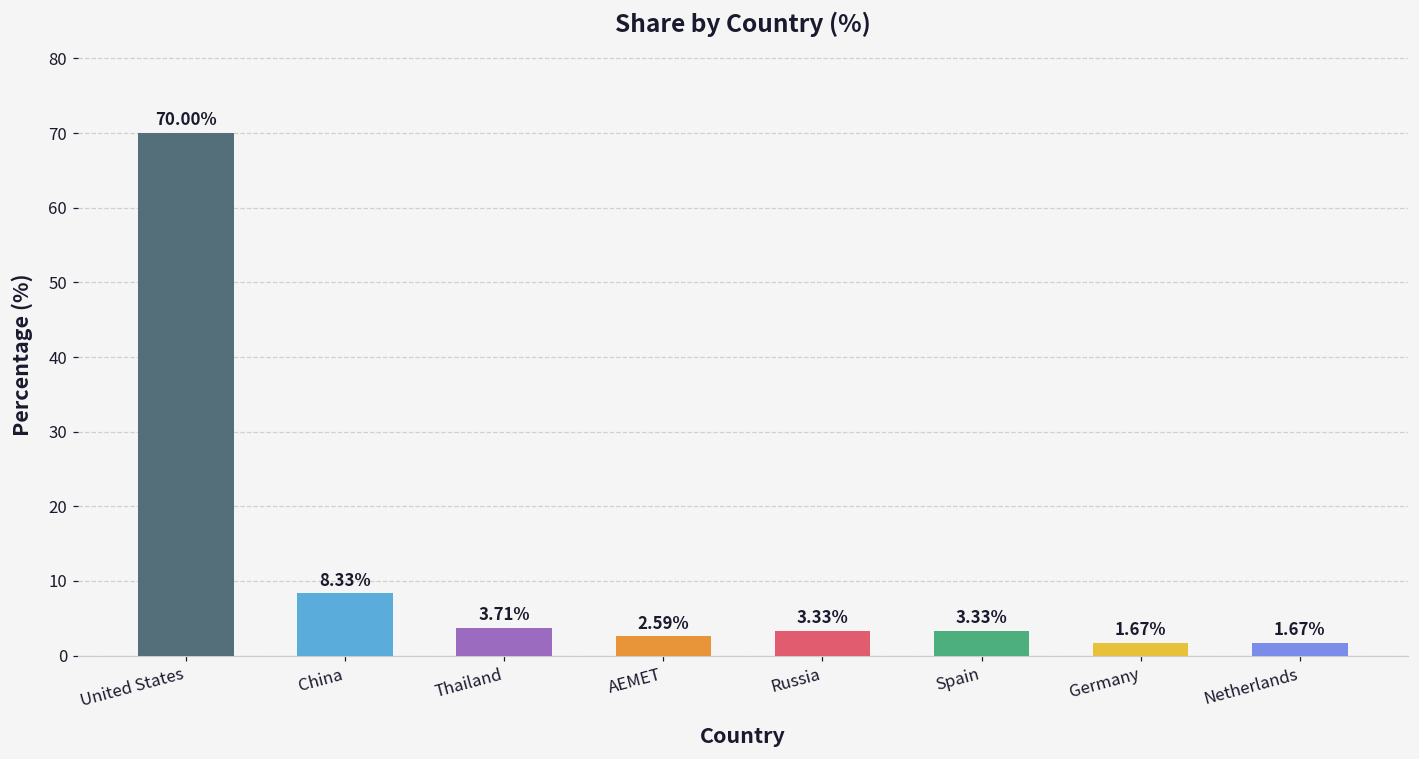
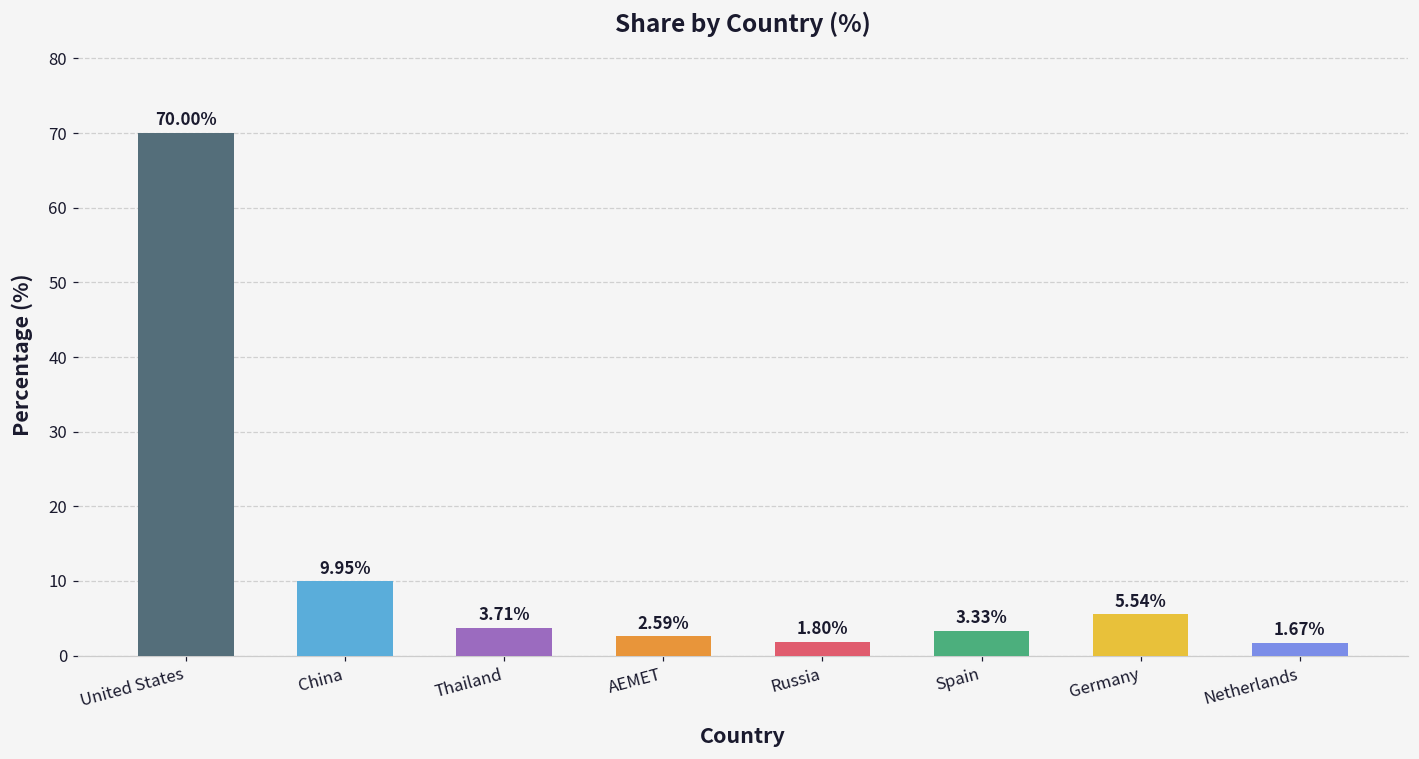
  {
    "United States": "70.00%",
-   "China": "8.33%",
+   "China": "9.95%",
    "Thailand": "3.71%",
    "AEMET": "2.59%",
-   "Russia": "3.33%",
+   "Russia": "1.80%",
    "Spain": "3.33%",
-   "Germany": "1.67%",
+   "Germany": "5.54%",
    "Netherlands": "1.67%"
  }
